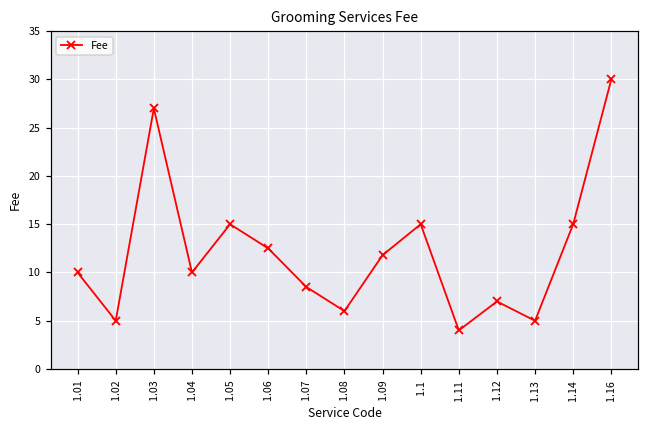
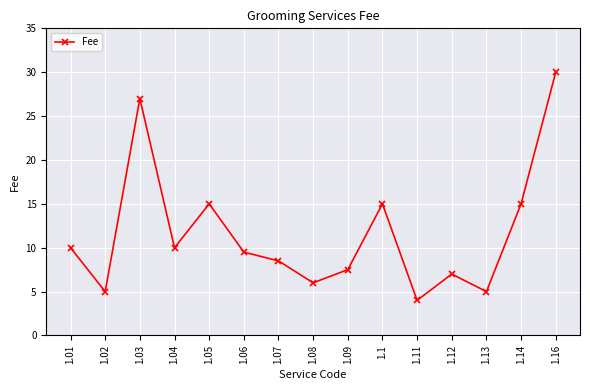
  {
    "1.01": 10,
    "1.02": 5,
    "1.03": 27,
    "1.04": 10,
    "1.05": 15,
-   "1.06": 13,
+   "1.06": 10,
    "1.07": 9,
    "1.08": 6,
-   "1.09": 12,
+   "1.09": 8,
    "1.1": 15,
    "1.11": 4,
    "1.12": 7,
    "1.13": 5,
    "1.14": 15,
    "1.16": 30
  }
